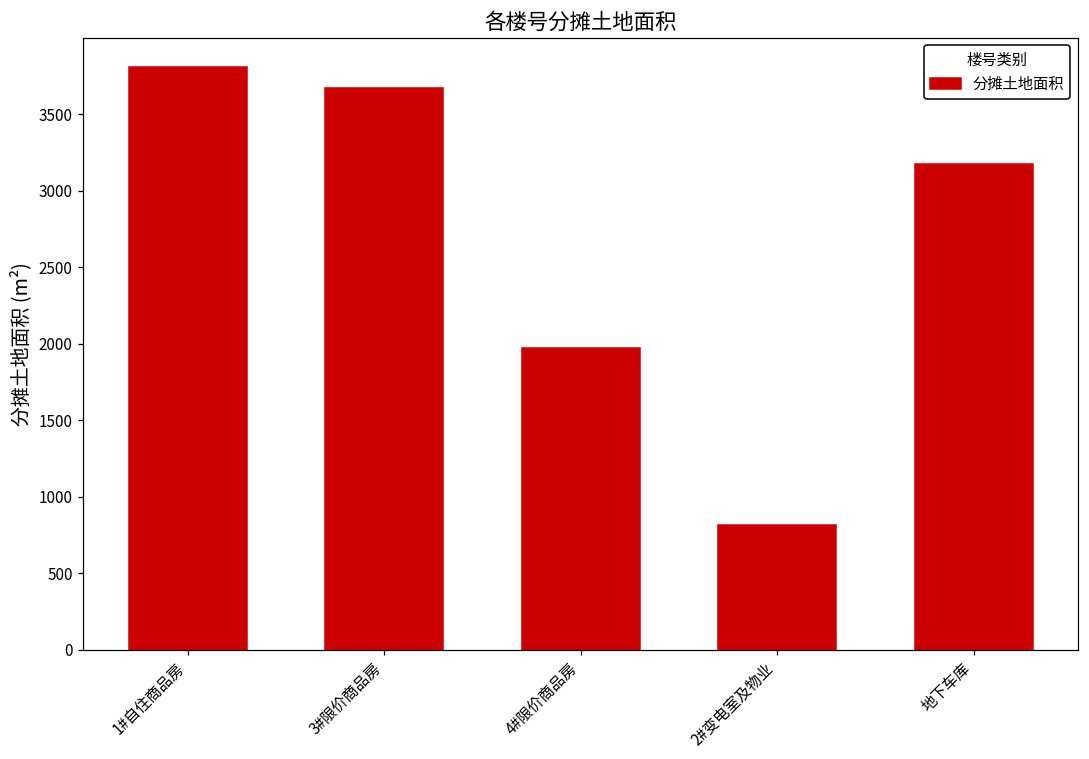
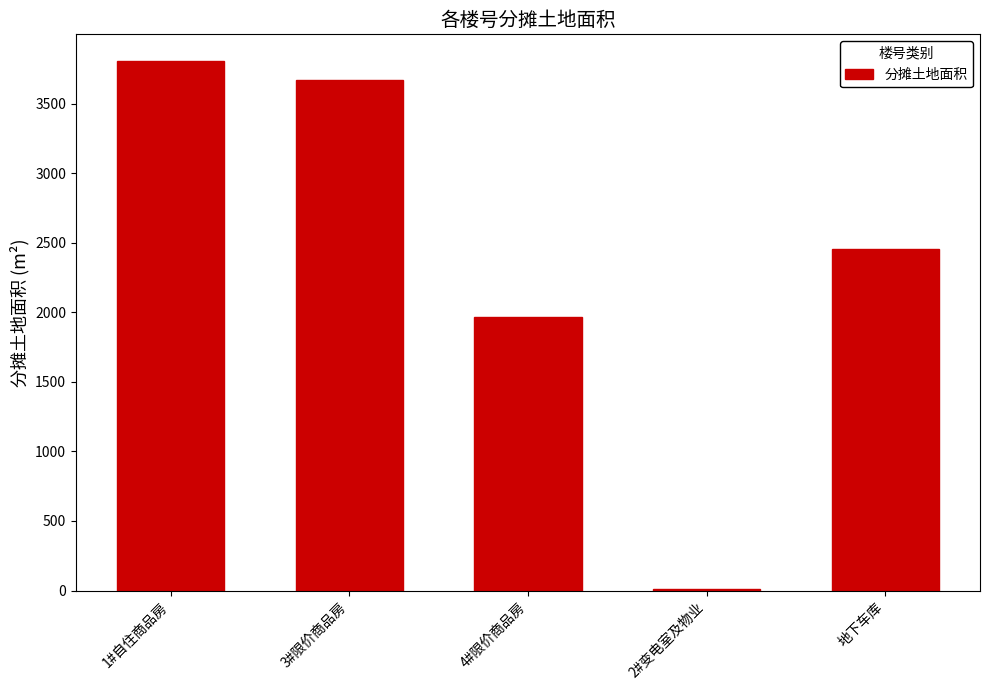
  {
    "1#自住商品房": 3810,
    "3#限价商品房": 3670,
    "4#限价商品房": 1970,
-   "2#变电室及物业": 810,
-   "地下车库": 3170
+   "2#变电室及物业": 10,
+   "地下车库": 2460
  }
